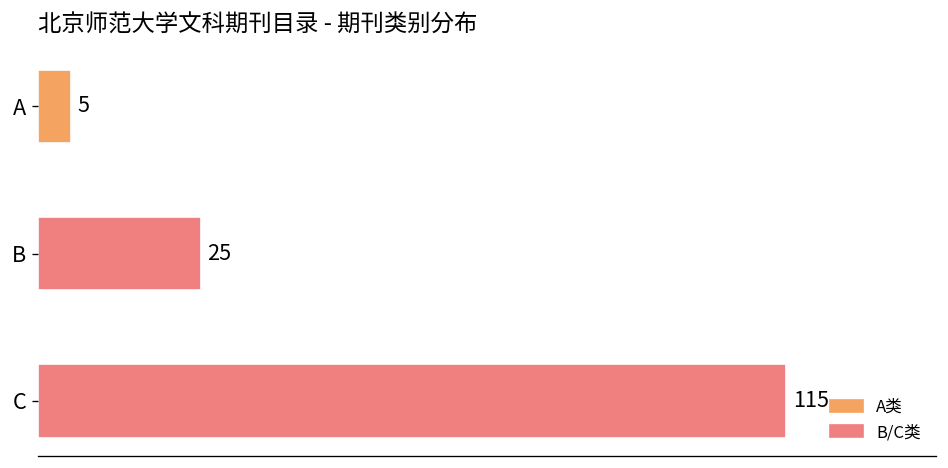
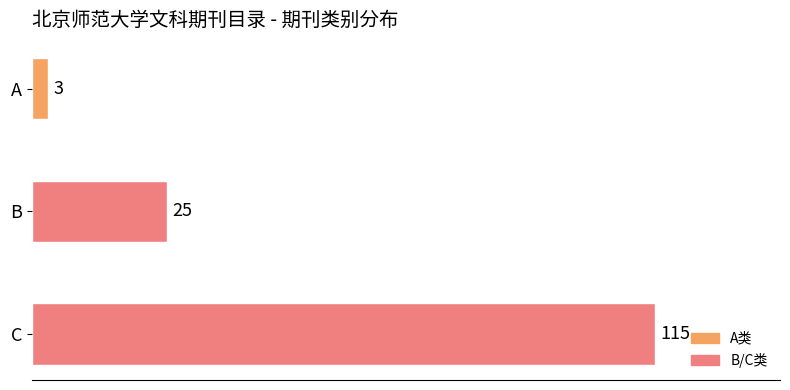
  {
-   "A": 5,
+   "A": 3,
    "B": 25,
    "C": 115
  }
